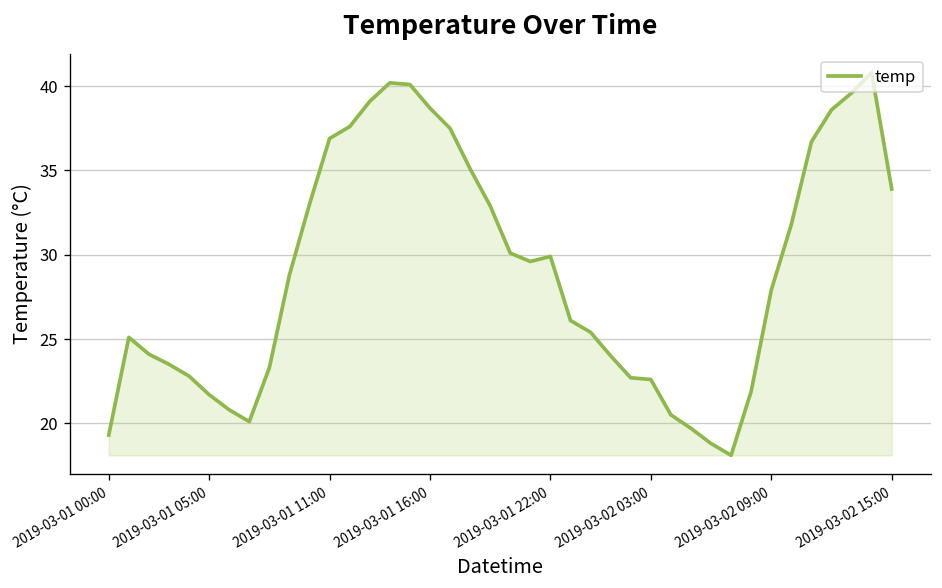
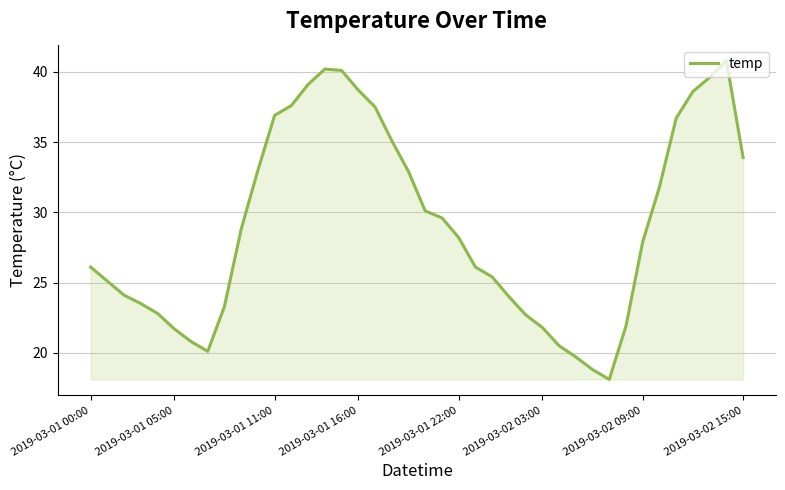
  {
-   "2019-03-01 00:00": 19.3,
+   "2019-03-01 00:00": 26.1,
    "2019-03-01 05:00": 21.7,
    "2019-03-01 11:00": 36.9,
    "2019-03-01 16:00": 38.7,
-   "2019-03-01 22:00": 29.9,
-   "2019-03-02 03:00": 22.6,
+   "2019-03-01 22:00": 28.2,
+   "2019-03-02 03:00": 21.8,
    "2019-03-02 09:00": 27.9,
    "2019-03-02 15:00": 33.9
  }
